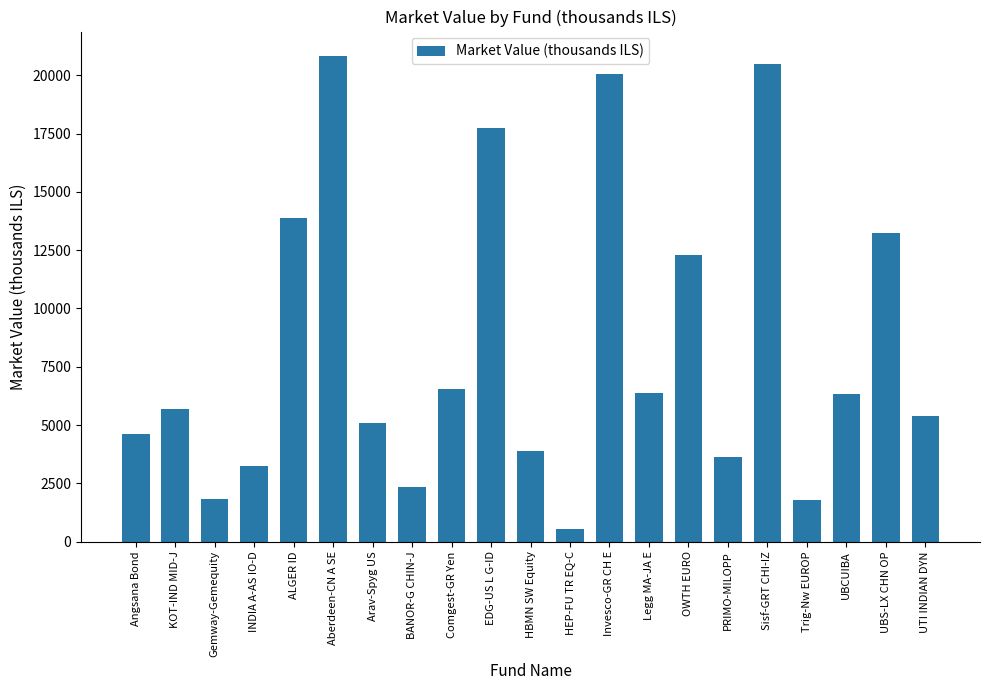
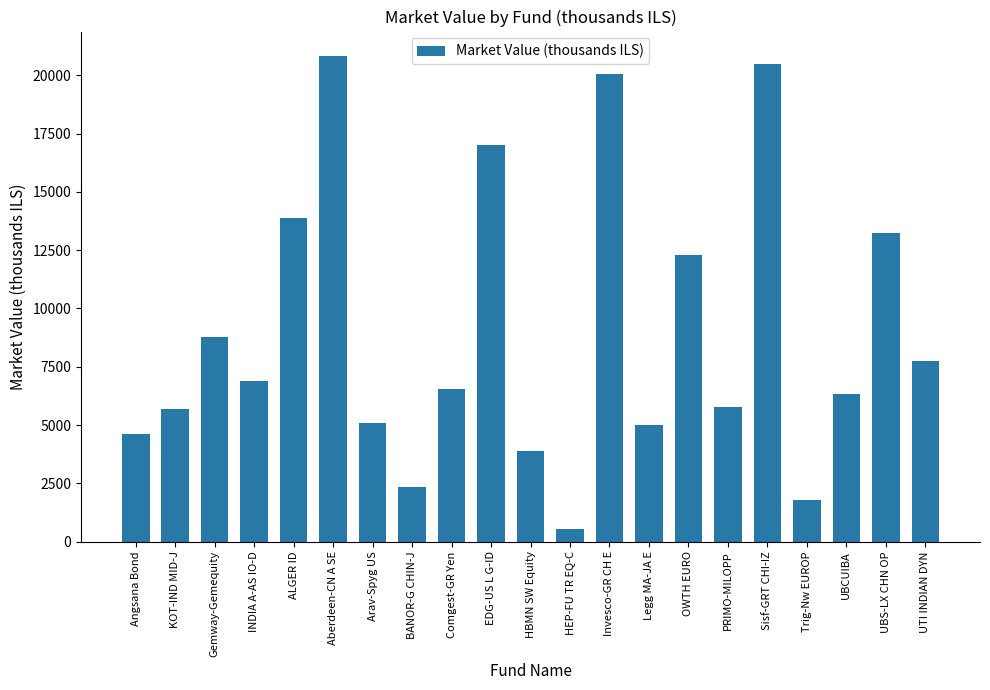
  {
    "Angsana Bond": 4600,
    "KOT-IND MID-J": 5700,
-   "Gemway-Gemequity": 1800,
-   "INDIA A-AS IO-D": 3300,
+   "Gemway-Gemequity": 8800,
+   "INDIA A-AS IO-D": 6900,
    "ALGER ID": 13900,
    "Aberdeen-CN A SE": 20800,
    "Arav-Spyg US": 5100,
    "BANOR-G CHIN-J": 2300,
    "Comgest-GR Yen": 6500,
-   "EDG-US L G-ID": 17700,
+   "EDG-US L G-ID": 17000,
    "HBMN SW Equity": 3900,
    "HEP-FU TR EQ-C": 500,
    "Invesco-GR CH E": 20100,
-   "Legg MA-JA E": 6400,
+   "Legg MA-JA E": 5000,
    "OWTH EURO": 12300,
-   "PRIMO-MILOPP": 3600,
+   "PRIMO-MILOPP": 5800,
    "Sisf-GRT CHI-IZ": 20500,
    "Trig-Nw EUROP": 1800,
    "UBCUIBA": 6300,
    "UBS-LX CHN OP": 13200,
-   "UTI INDIAN DYN": 5400
+   "UTI INDIAN DYN": 7700
  }
